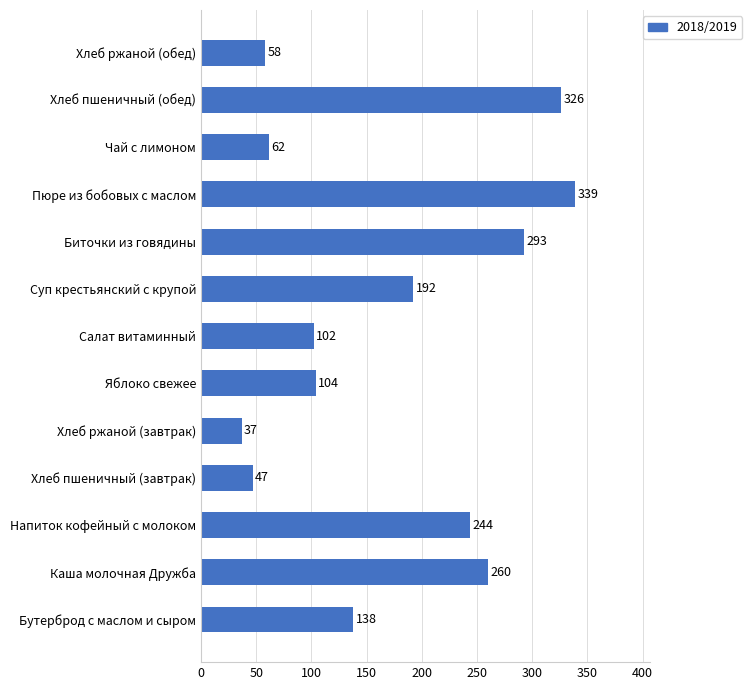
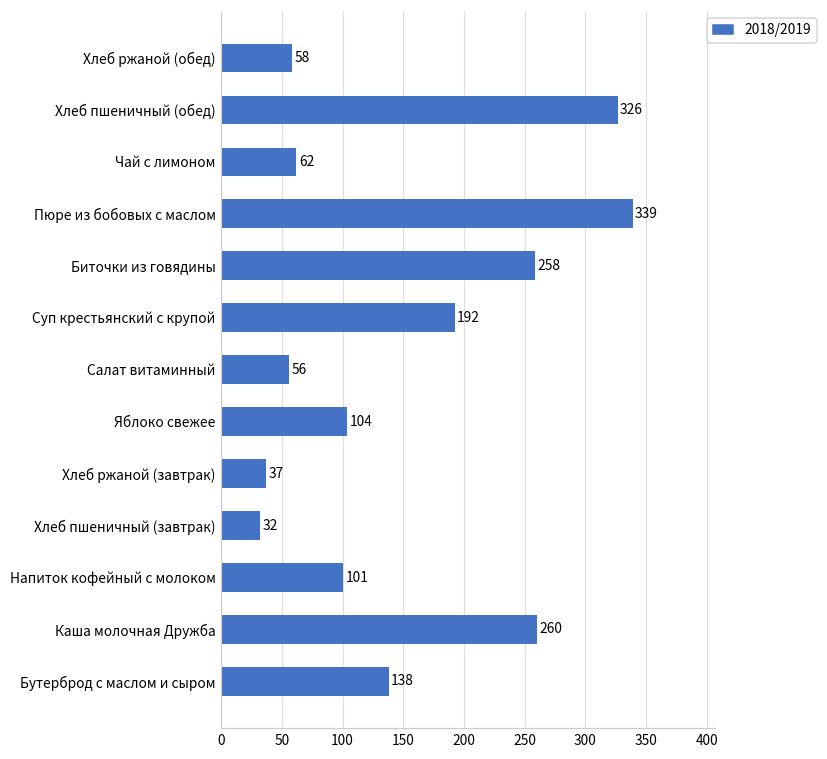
  {
    "Хлеб ржаной (обед)": 58,
    "Хлеб пшеничный (обед)": 326,
    "Чай с лимоном": 62,
    "Пюре из бобовых с маслом": 339,
-   "Биточки из говядины": 293,
+   "Биточки из говядины": 258,
    "Суп крестьянский с крупой": 192,
-   "Салат витаминный": 102,
+   "Салат витаминный": 56,
    "Яблоко свежее": 104,
    "Хлеб ржаной (завтрак)": 37,
-   "Хлеб пшеничный (завтрак)": 47,
-   "Напиток кофейный с молоком": 244,
+   "Хлеб пшеничный (завтрак)": 32,
+   "Напиток кофейный с молоком": 101,
    "Каша молочная Дружба": 260,
    "Бутерброд с маслом и сыром": 138
  }
